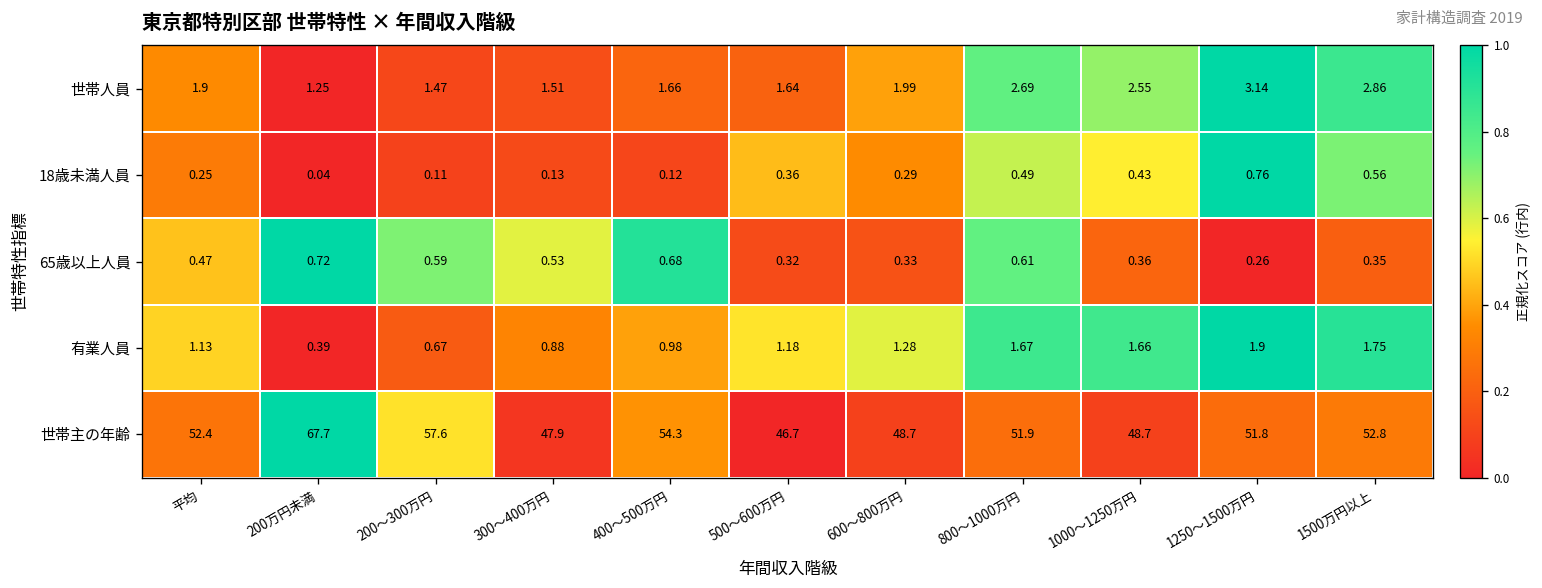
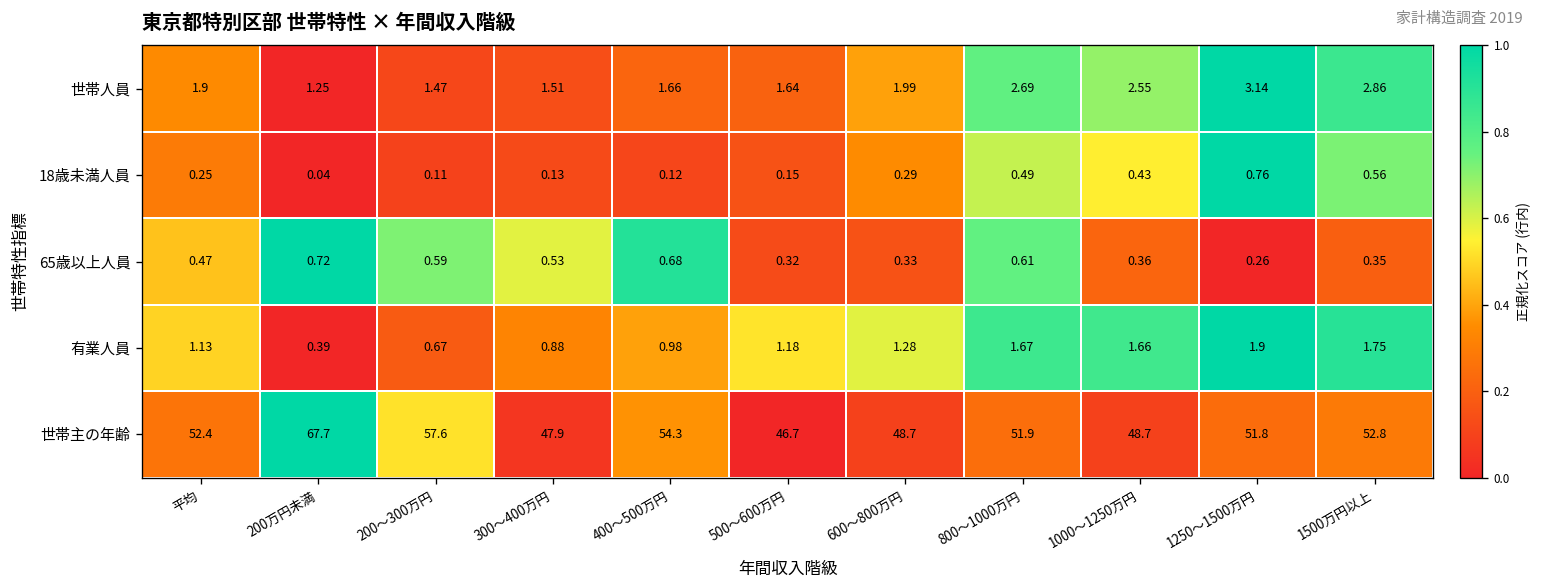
  {
    "世帯人員": {
      "平均": 1.9,
      "200万円未満": 1.25,
      "200～300万円": 1.47,
      "300～400万円": 1.51,
      "400～500万円": 1.66,
      "500～600万円": 1.64,
      "600～800万円": 1.99,
      "800～1000万円": 2.69,
      "1000～1250万円": 2.55,
      "1250～1500万円": 3.14,
      "1500万円以上": 2.86
    },
    "18歳未満人員": {
      "平均": 0.25,
      "200万円未満": 0.04,
      "200～300万円": 0.11,
      "300～400万円": 0.13,
      "400～500万円": 0.12,
-     "500～600万円": 0.36,
+     "500～600万円": 0.15,
      "600～800万円": 0.29,
      "800～1000万円": 0.49,
      "1000～1250万円": 0.43,
      "1250～1500万円": 0.76,
      "1500万円以上": 0.56
    },
    "65歳以上人員": {
      "平均": 0.47,
      "200万円未満": 0.72,
      "200～300万円": 0.59,
      "300～400万円": 0.53,
      "400～500万円": 0.68,
      "500～600万円": 0.32,
      "600～800万円": 0.33,
      "800～1000万円": 0.61,
      "1000～1250万円": 0.36,
      "1250～1500万円": 0.26,
      "1500万円以上": 0.35
    },
    "有業人員": {
      "平均": 1.13,
      "200万円未満": 0.39,
      "200～300万円": 0.67,
      "300～400万円": 0.88,
      "400～500万円": 0.98,
      "500～600万円": 1.18,
      "600～800万円": 1.28,
      "800～1000万円": 1.67,
      "1000～1250万円": 1.66,
      "1250～1500万円": 1.9,
      "1500万円以上": 1.75
    },
    "世帯主の年齢": {
      "平均": 52.4,
      "200万円未満": 67.7,
      "200～300万円": 57.6,
      "300～400万円": 47.9,
      "400～500万円": 54.3,
      "500～600万円": 46.7,
      "600～800万円": 48.7,
      "800～1000万円": 51.9,
      "1000～1250万円": 48.7,
      "1250～1500万円": 51.8,
      "1500万円以上": 52.8
    }
  }
